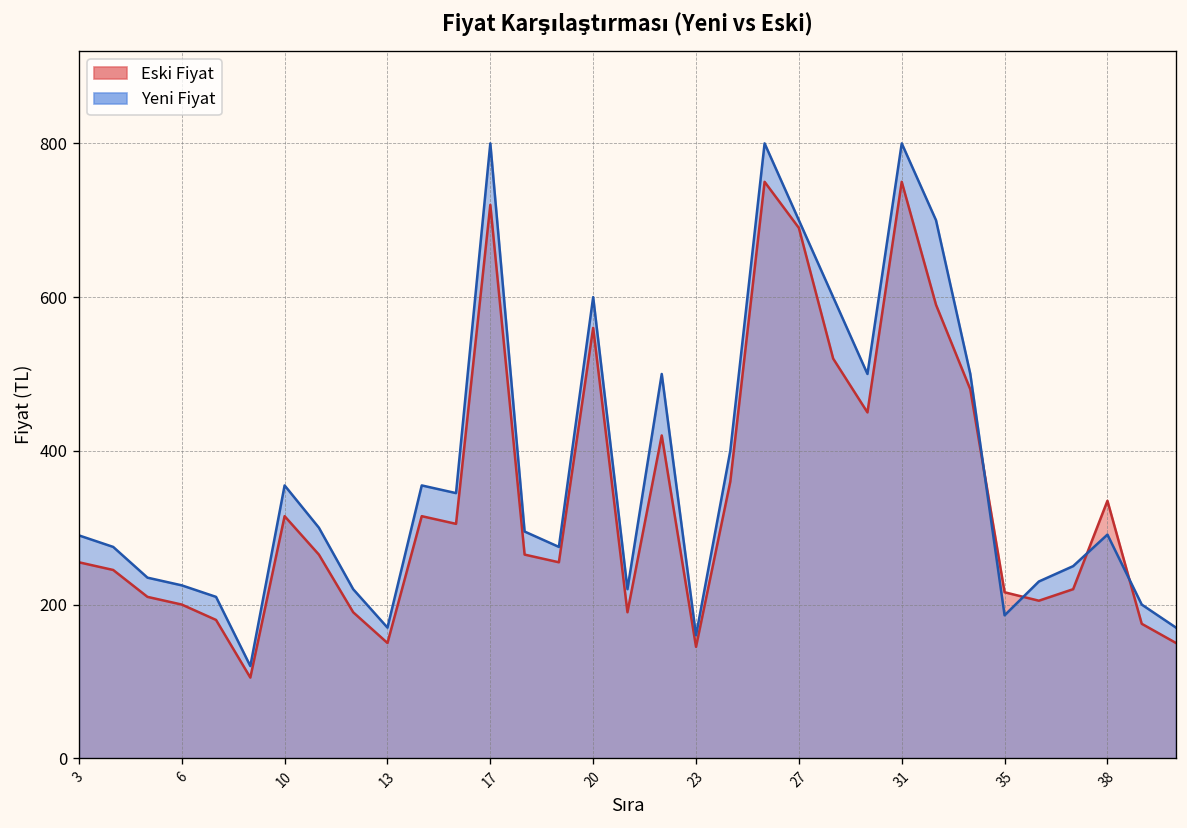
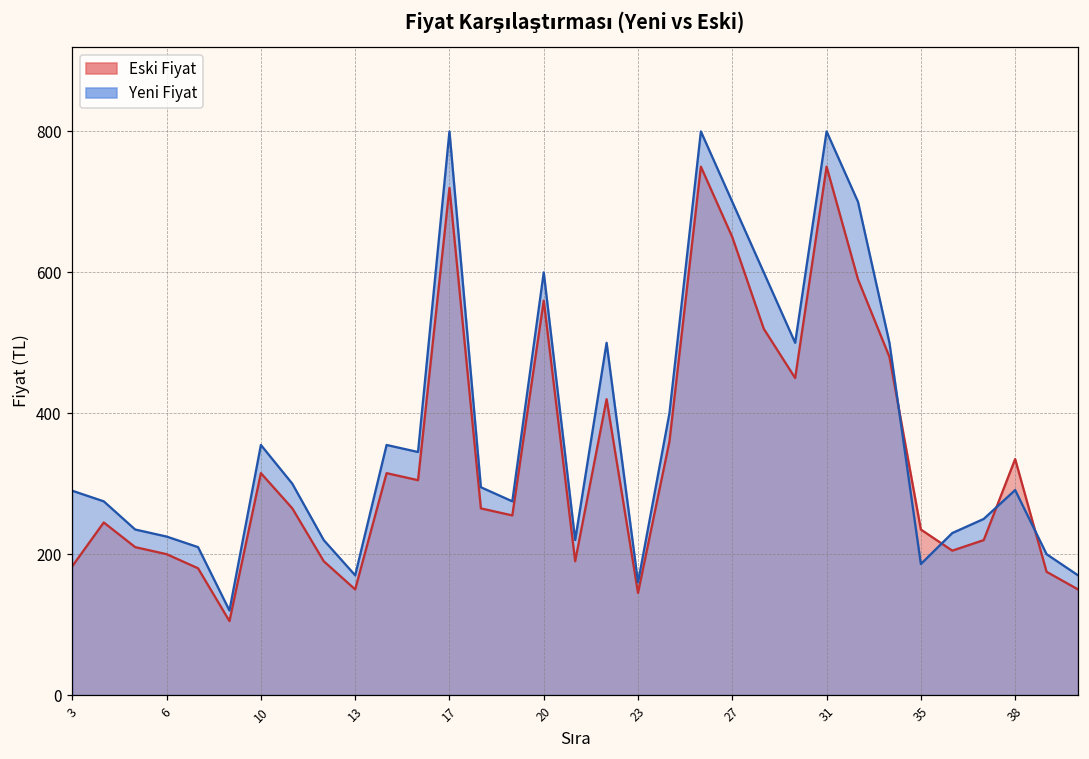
  {
    "Eski Fiyat": {
-     "3": 260,
+     "3": 180,
      "6": 200,
-     "27": 690,
-     "35": 220,
+     "27": 650,
+     "35": 240,
      "38": 340
    },
    "Yeni Fiyat": {
      "3": 290,
      "6": 230,
      "27": 700,
      "35": 190,
      "38": 290
    }
  }
